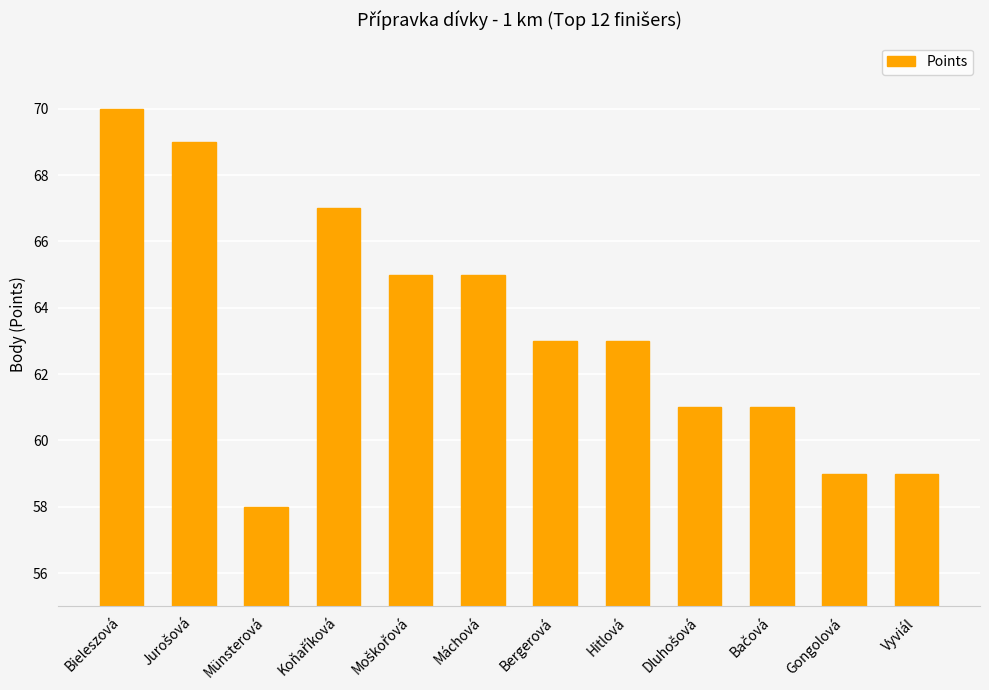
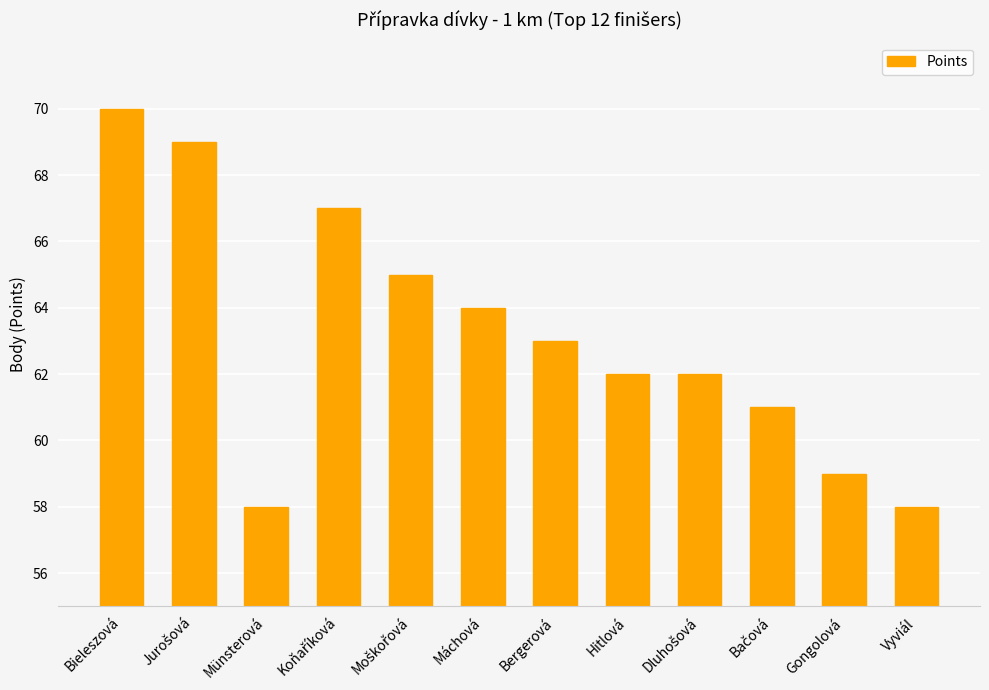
  {
    "Bieleszová": 70,
    "Jurošová": 69,
    "Münsterová": 58,
    "Koňaříková": 67,
    "Moškořová": 65,
-   "Máchová": 65,
+   "Máchová": 64,
    "Bergerová": 63,
-   "Hitlová": 63,
-   "Dluhošová": 61,
+   "Hitlová": 62,
+   "Dluhošová": 62,
    "Bačová": 61,
    "Gongolová": 59,
-   "Vyviál": 59
+   "Vyviál": 58
  }
